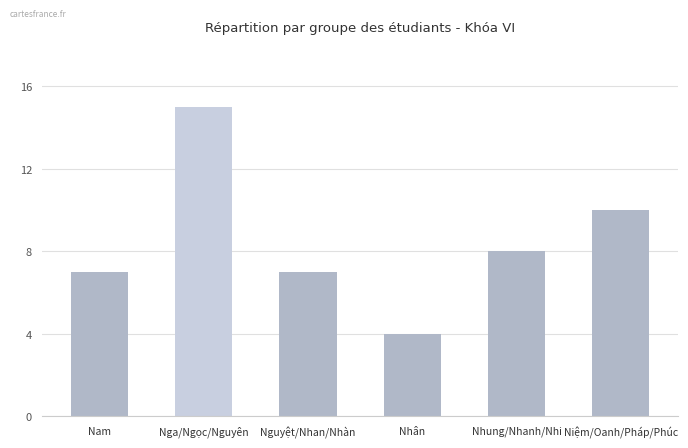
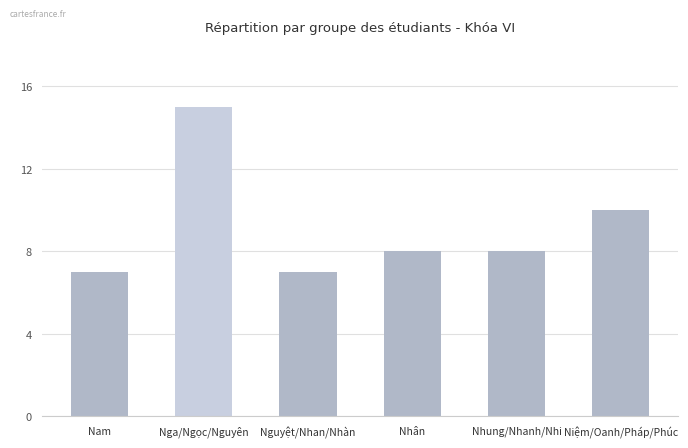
  {
    "Nam": 7,
    "Nga/Ngọc/Nguyên": 15,
    "Nguyệt/Nhan/Nhàn": 7,
-   "Nhân": 4,
+   "Nhân": 8,
    "Nhung/Nhanh/Nhi": 8,
    "Niệm/Oanh/Pháp/Phúc": 10
  }
